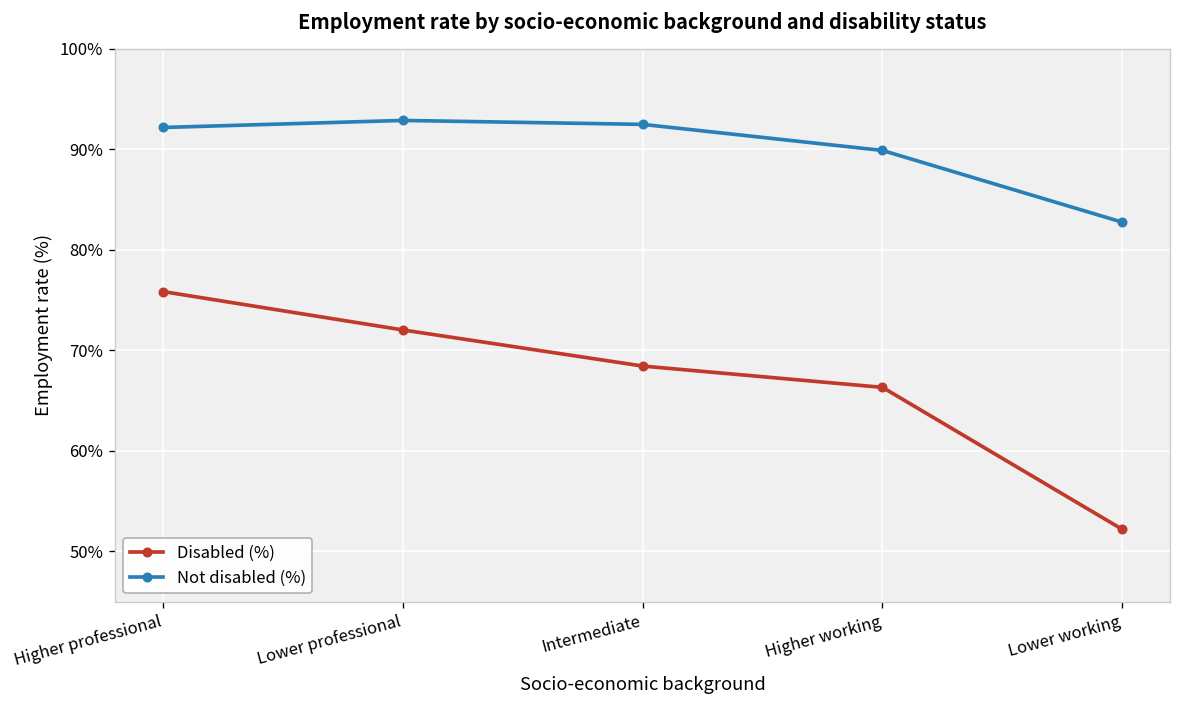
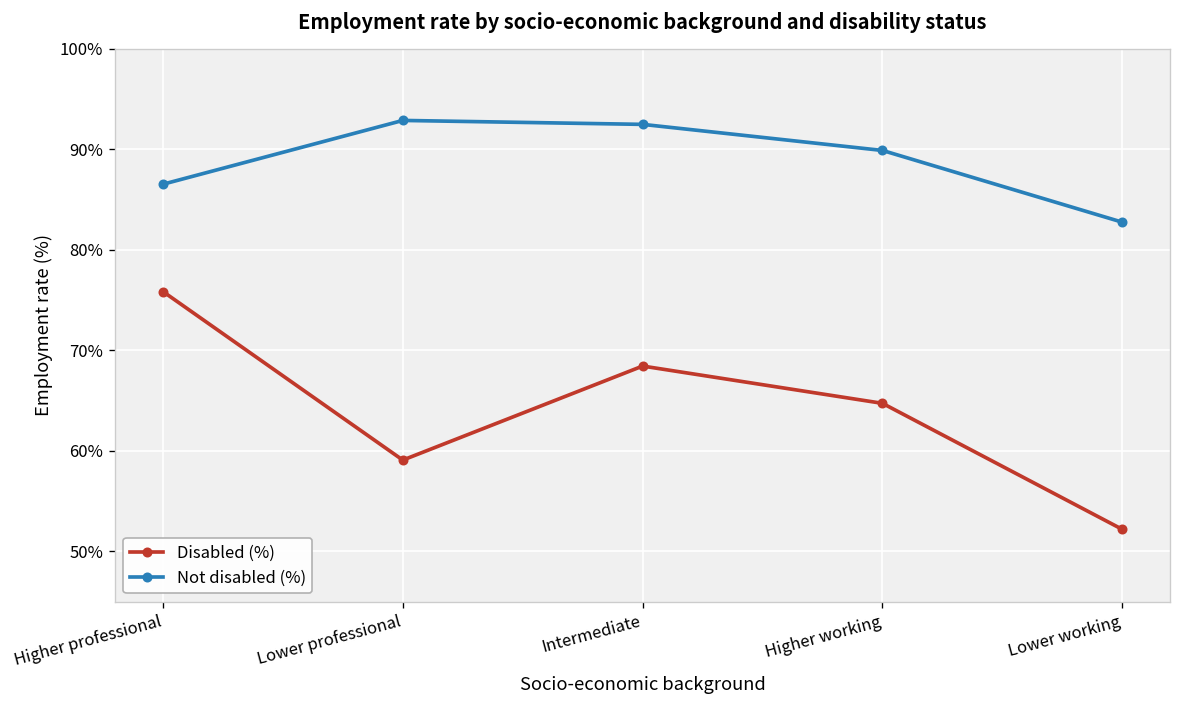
  {
    "Disabled (%)": {
      "Higher professional": "76%",
-     "Lower professional": "72%",
+     "Lower professional": "59%",
      "Intermediate": "68%",
-     "Higher working": "66%",
+     "Higher working": "65%",
      "Lower working": "52%"
    },
    "Not disabled (%)": {
-     "Higher professional": "92%",
+     "Higher professional": "87%",
      "Lower professional": "93%",
      "Intermediate": "92%",
      "Higher working": "90%",
      "Lower working": "83%"
    }
  }
